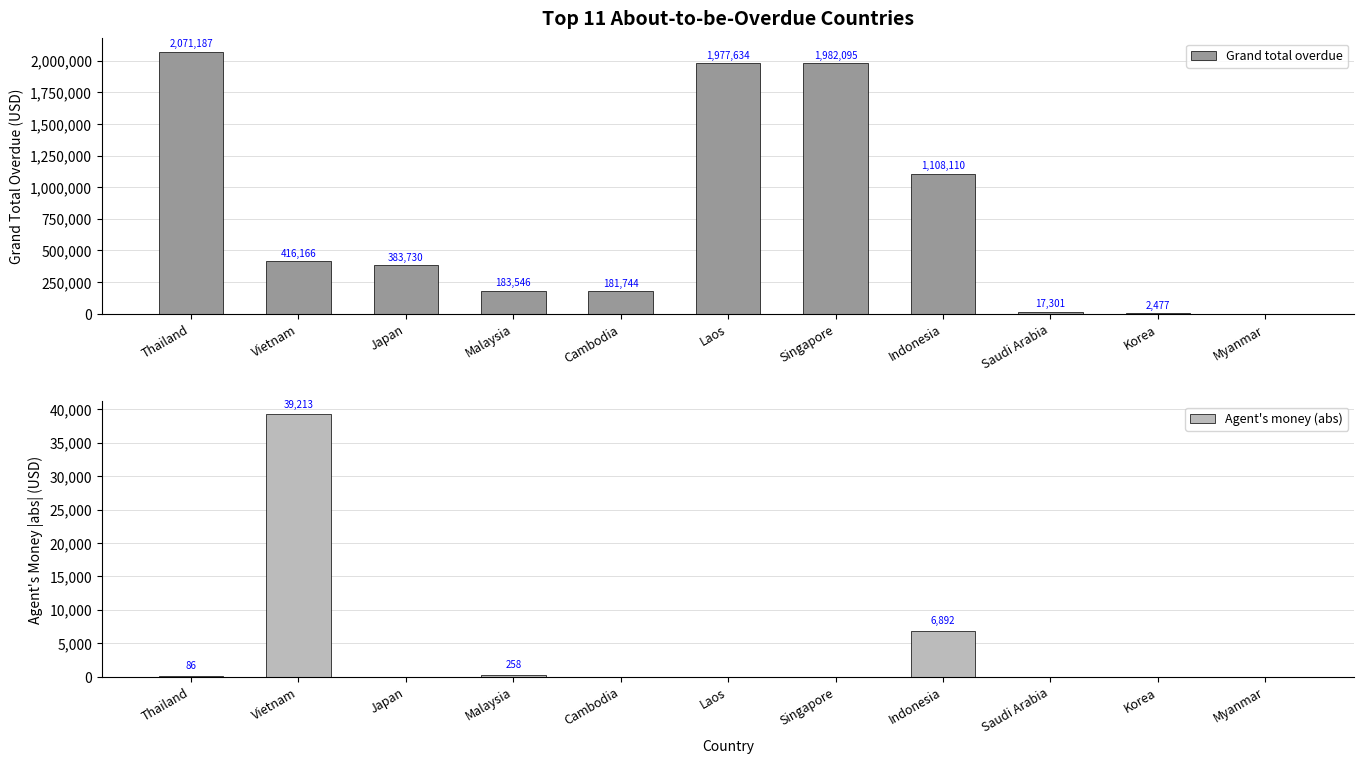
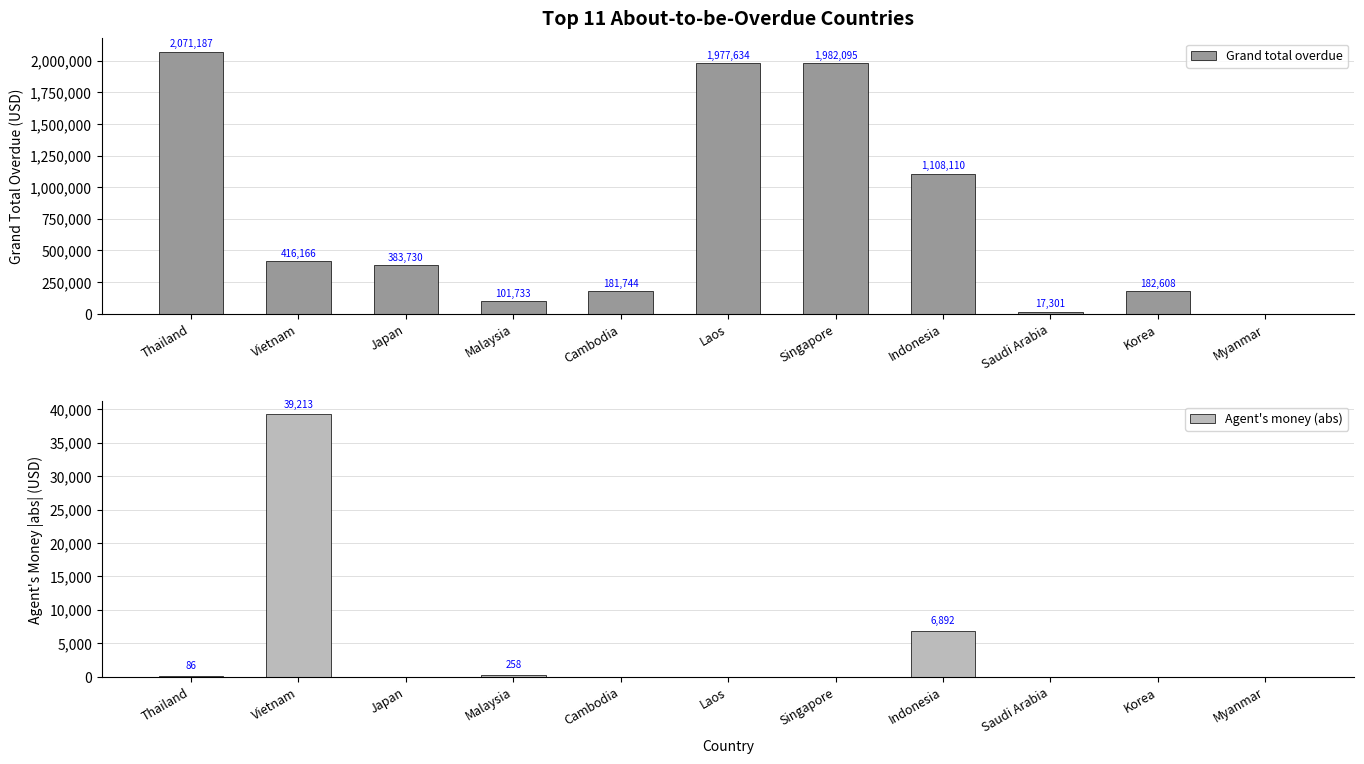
  {
    "Top 11 About-to-be-Overdue Countries": {
      "Thailand": "2,071,187",
      "Vietnam": "416,166",
      "Japan": "383,730",
-     "Malaysia": "183,546",
+     "Malaysia": "101,733",
      "Cambodia": "181,744",
      "Laos": "1,977,634",
      "Singapore": "1,982,095",
      "Indonesia": "1,108,110",
      "Saudi Arabia": "17,301",
-     "Korea": "2,477"
+     "Korea": "182,608"
    }
  }
